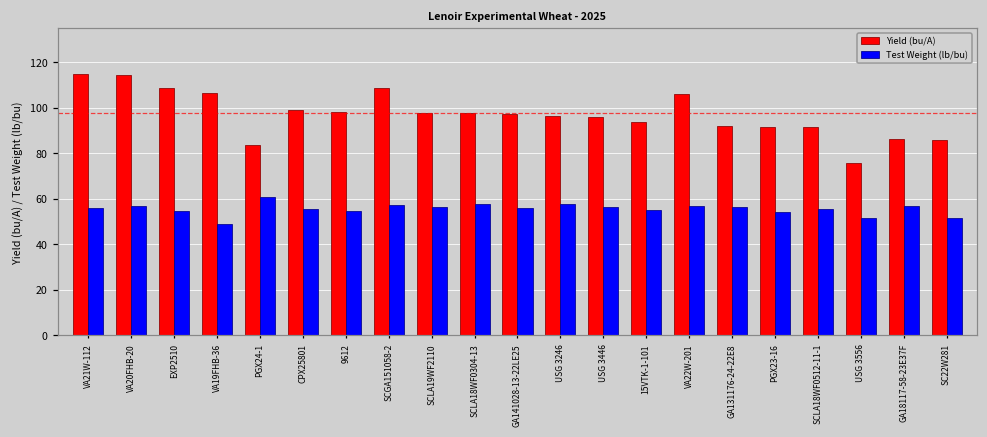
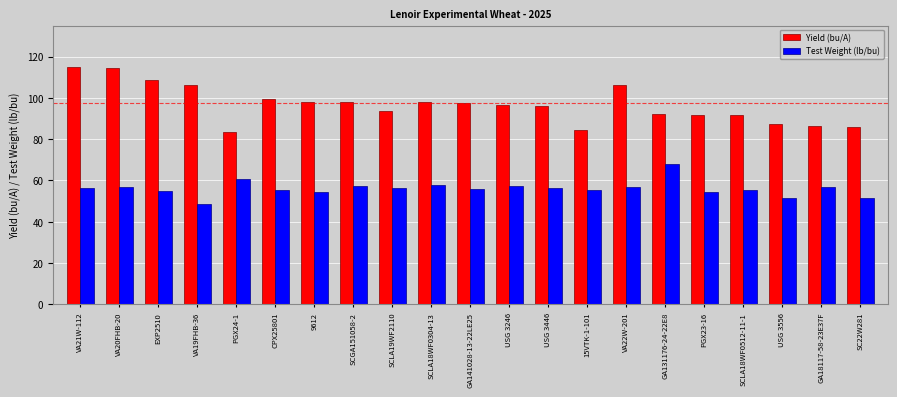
  {
    "Yield (bu/A)": {
      "VA21W-112": 115,
      "VA20FHB-20": 115,
      "EXP2510": 109,
      "VA19FHB-36": 106,
      "PGX24-1": 84,
      "CPX25801": 99,
      "9612": 98,
-     "SCGA151058-2": 109,
-     "SCLA19WF2110": 98,
+     "SCGA151058-2": 98,
+     "SCLA19WF2110": 94,
      "SCLA18WF0304-13": 98,
      "GA141028-13-22LE25": 97,
      "USG 3246": 96,
      "USG 3446": 96,
-     "15VTK-1-101": 94,
+     "15VTK-1-101": 84,
      "VA22W-201": 106,
      "GA131176-24-22E8": 92,
      "PGX23-16": 92,
      "SCLA18WF0512-11-1": 92,
-     "USG 3556": 76,
+     "USG 3556": 88,
      "GA18117-58-23E37F": 87,
      "SC22W281": 86
    },
    "Test Weight (lb/bu)": {
      "VA21W-112": 56,
      "VA20FHB-20": 57,
      "EXP2510": 55,
      "VA19FHB-36": 49,
      "PGX24-1": 61,
      "CPX25801": 55,
      "9612": 55,
      "SCGA151058-2": 57,
      "SCLA19WF2110": 56,
      "SCLA18WF0304-13": 58,
      "GA141028-13-22LE25": 56,
      "USG 3246": 58,
      "USG 3446": 56,
      "15VTK-1-101": 55,
      "VA22W-201": 57,
-     "GA131176-24-22E8": 56,
+     "GA131176-24-22E8": 68,
      "PGX23-16": 54,
      "SCLA18WF0512-11-1": 55,
      "USG 3556": 52,
      "GA18117-58-23E37F": 57,
      "SC22W281": 52
    }
  }
